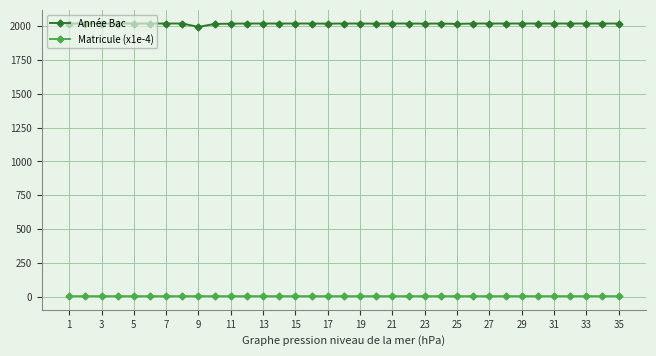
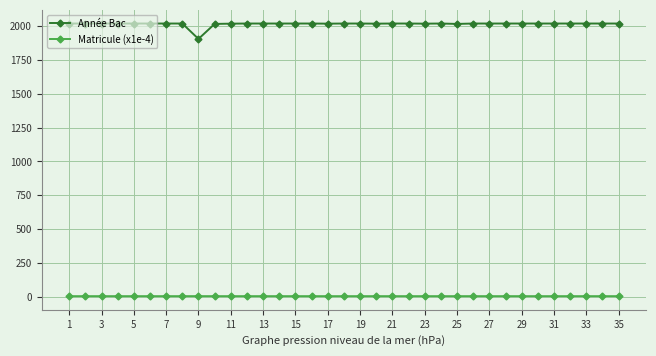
  {
    "Année Bac": {
      "7": 2020,
-     "9": 2000,
+     "9": 1910,
      "11": 2020,
      "13": 2020,
      "15": 2020,
      "17": 2020,
      "19": 2020,
      "21": 2020,
      "23": 2020,
      "25": 2020,
      "27": 2020,
      "29": 2020,
      "31": 2020,
      "33": 2020,
      "35": 2020
    },
    "Matricule (x1e-4)": {
      "1": 0,
      "3": 0,
      "5": 0,
      "7": 0,
      "9": 0,
      "11": 0,
      "13": 0,
      "15": 0,
      "17": 0,
      "19": 0,
      "21": 0,
      "23": 0,
      "25": 0,
      "27": 0,
      "29": 0,
      "31": 0,
      "33": 0,
      "35": 0
    }
  }
